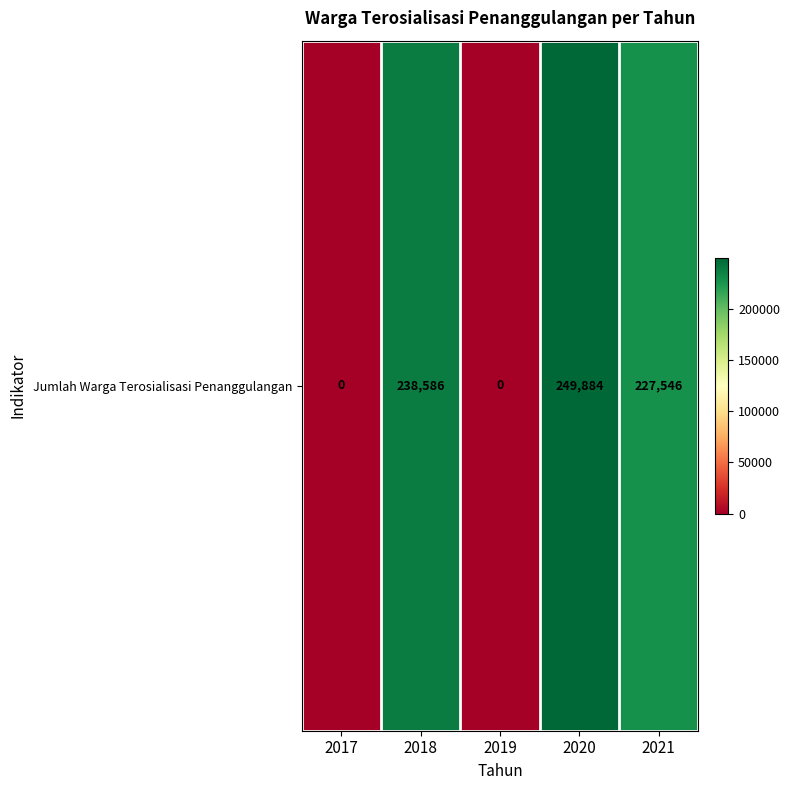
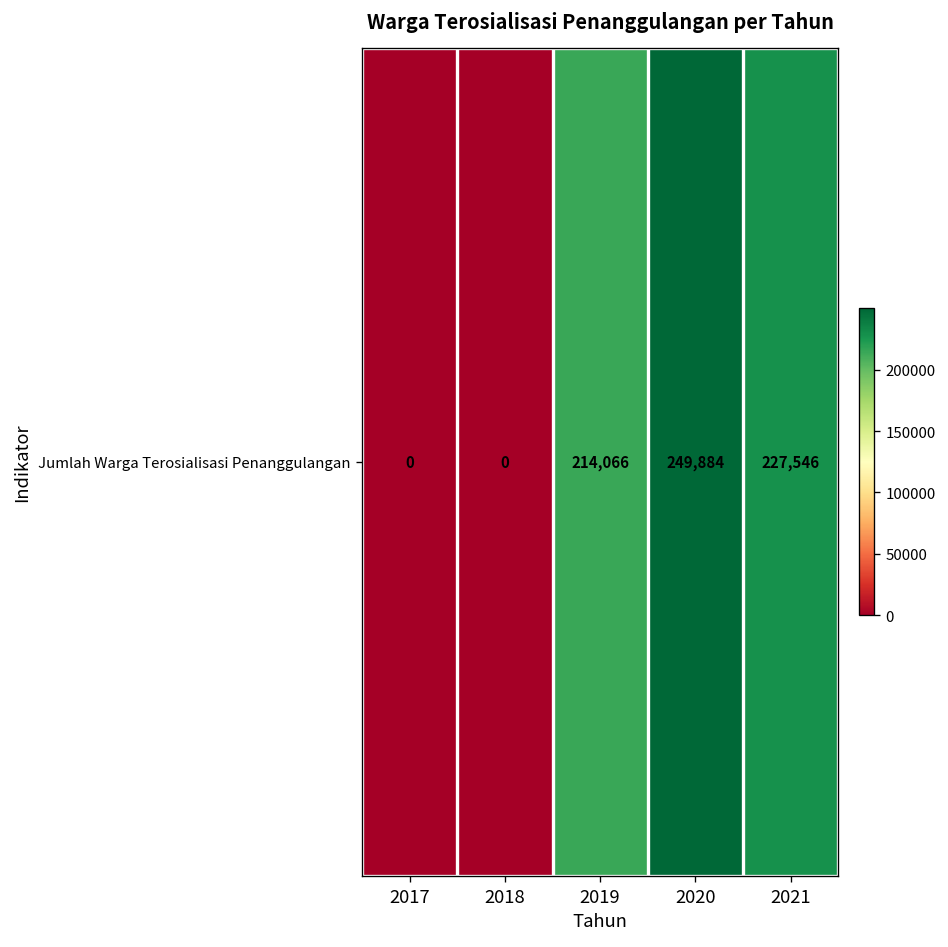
  {
    "Jumlah Warga Terosialisasi Penanggulangan": {
      "2017": "0",
-     "2018": "238,586",
-     "2019": "0",
+     "2018": "0",
+     "2019": "214,066",
      "2020": "249,884",
      "2021": "227,546"
    }
  }
